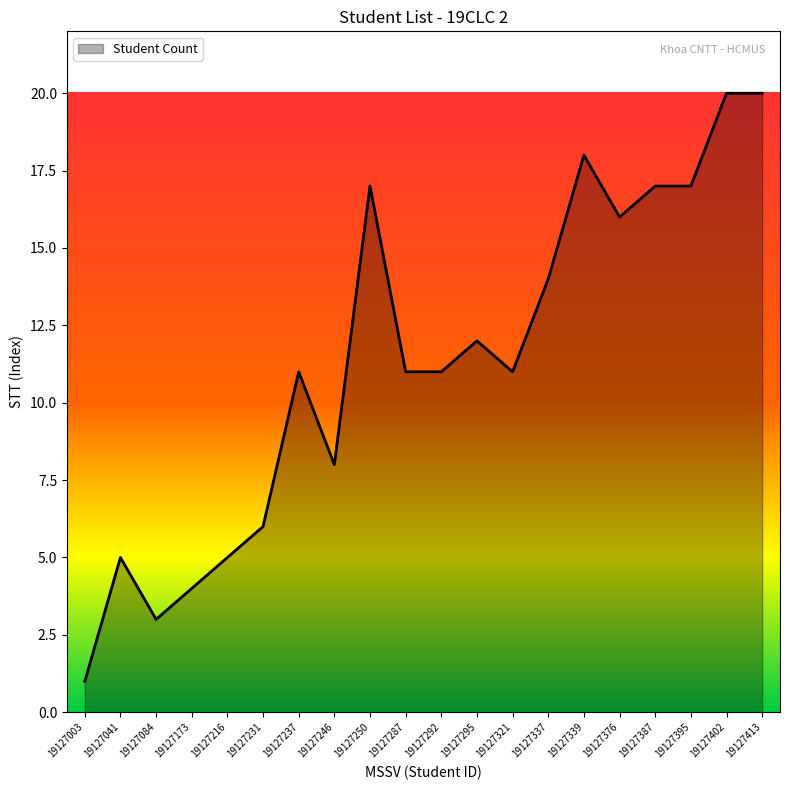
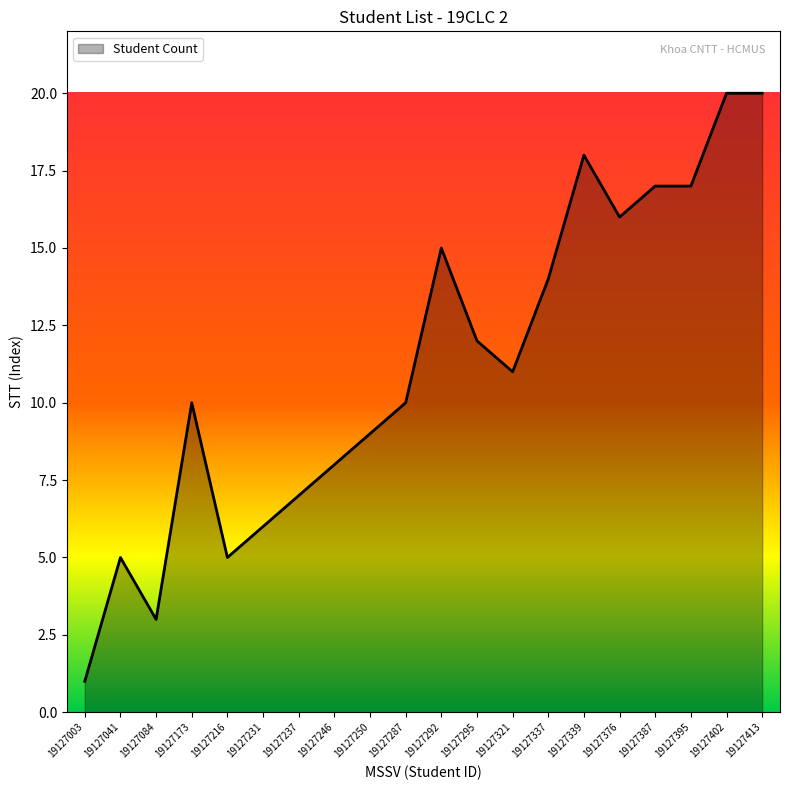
  {
    "19127003": 1,
    "19127041": 5,
    "19127084": 3,
-   "19127173": 4,
+   "19127173": 10,
    "19127216": 5,
    "19127231": 6,
-   "19127237": 11,
+   "19127237": 7,
    "19127246": 8,
-   "19127250": 17,
-   "19127287": 11,
-   "19127292": 11,
+   "19127250": 9,
+   "19127287": 10,
+   "19127292": 15,
    "19127295": 12,
    "19127321": 11,
    "19127337": 14,
    "19127339": 18,
    "19127376": 16,
    "19127387": 17,
    "19127395": 17,
    "19127402": 20,
    "19127413": 20
  }
